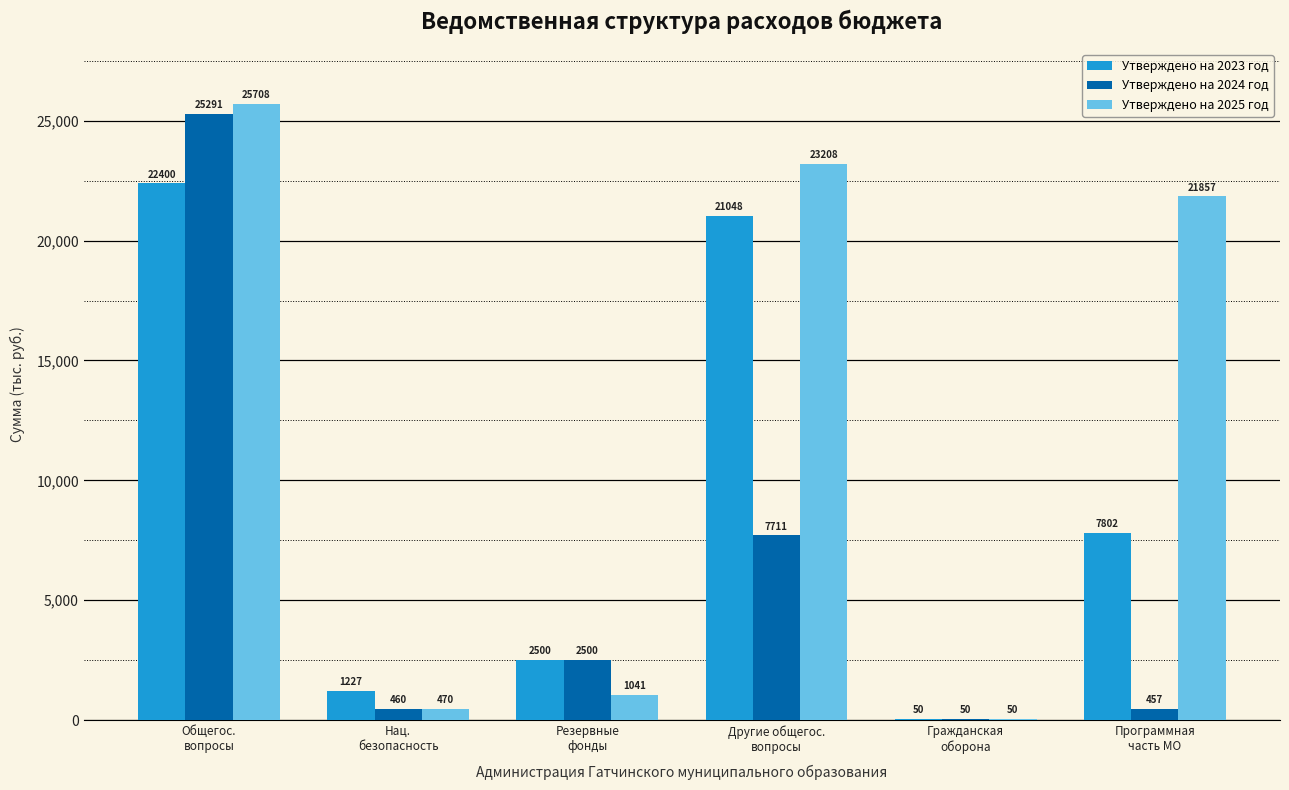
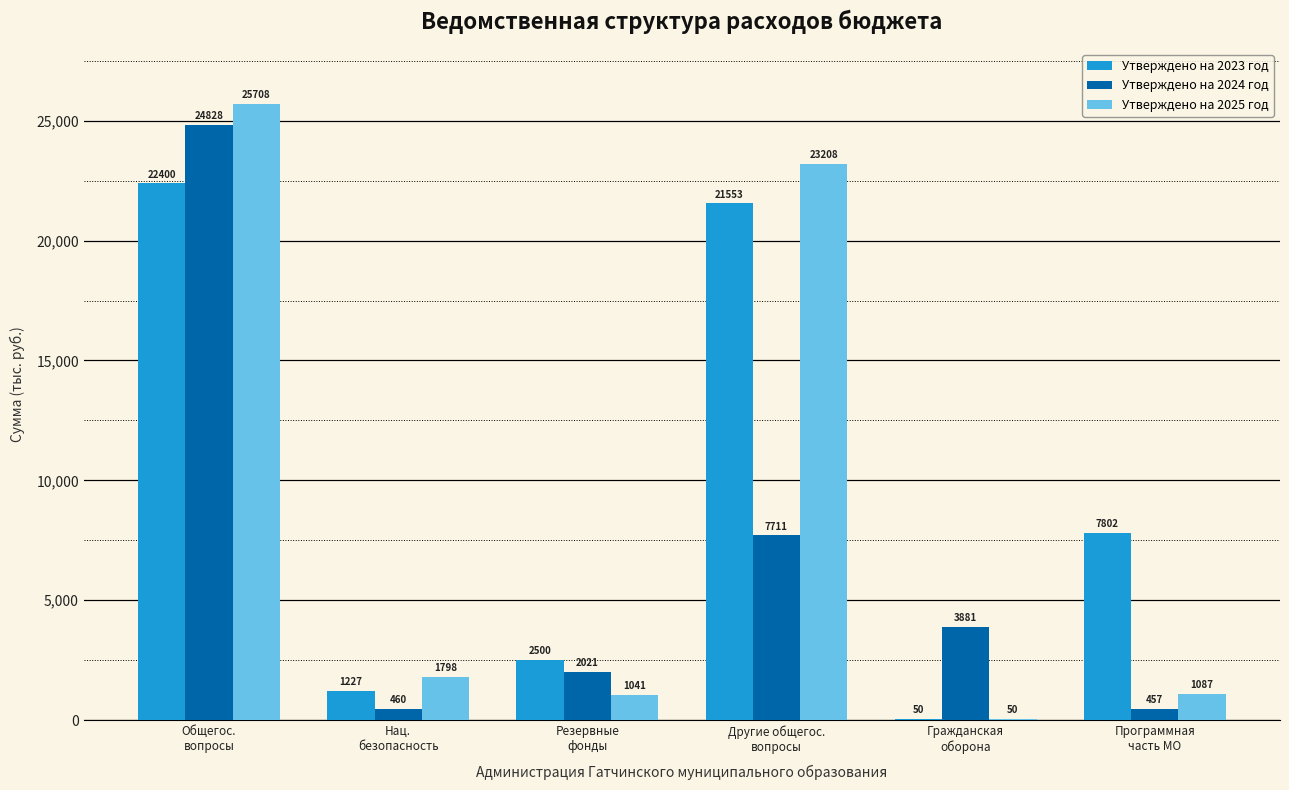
  {
    "Утверждено на 2023 год": {
-     "Другие общегос. вопросы": 21048
+     "Другие общегос. вопросы": 21553
    },
    "Утверждено на 2024 год": {
-     "Общегос. вопросы": 25291,
-     "Резервные фонды": 2500,
-     "Гражданская оборона": 50
+     "Общегос. вопросы": 24828,
+     "Резервные фонды": 2021,
+     "Гражданская оборона": 3881
    },
    "Утверждено на 2025 год": {
-     "Нац. безопасность": 470,
-     "Программная часть МО": 21857
+     "Нац. безопасность": 1798,
+     "Программная часть МО": 1087
    }
  }
